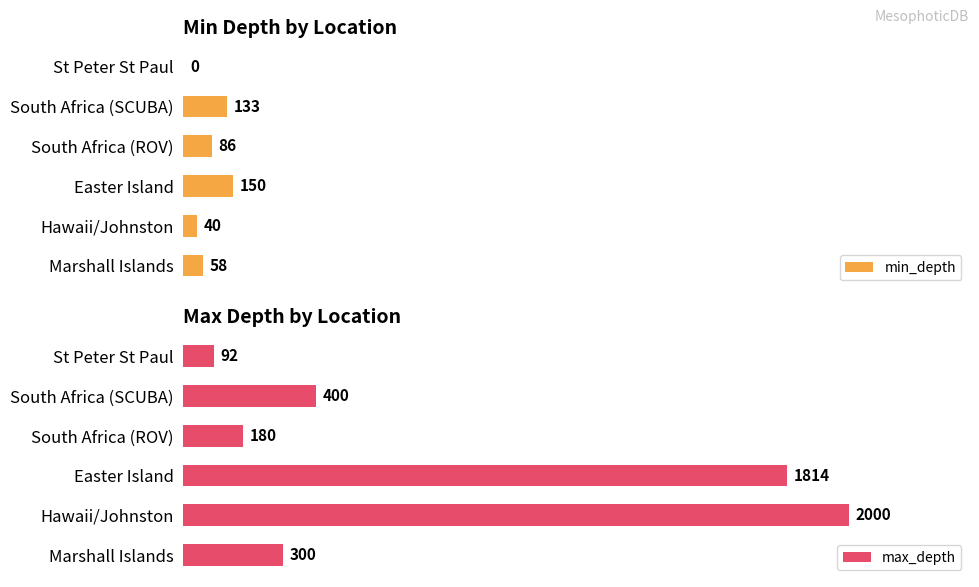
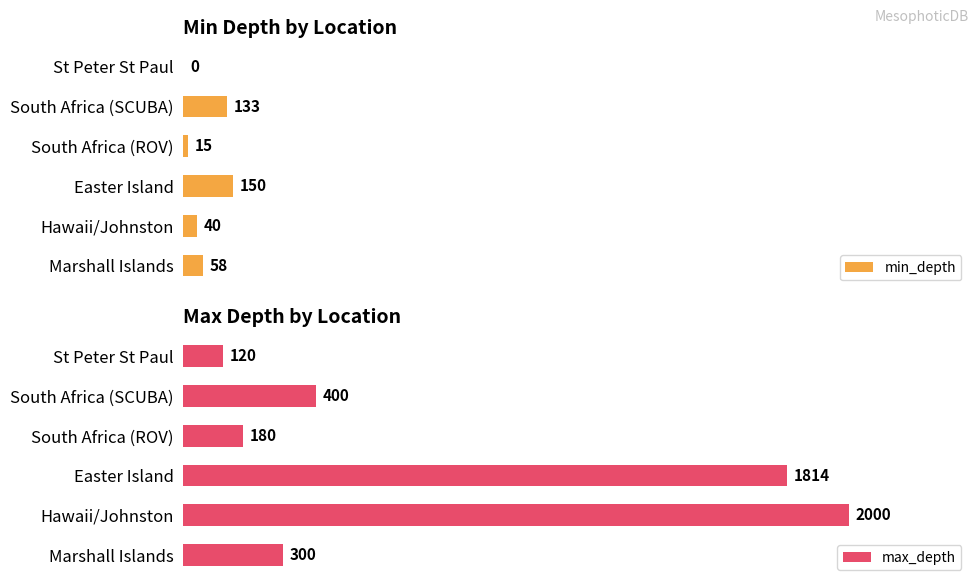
  {
    "Min Depth by Location": {
      "St Peter St Paul": 0,
      "South Africa (SCUBA)": 133,
-     "South Africa (ROV)": 86,
+     "South Africa (ROV)": 15,
      "Easter Island": 150,
      "Hawaii/Johnston": 40,
      "Marshall Islands": 58
    },
    "Max Depth by Location": {
-     "St Peter St Paul": 92,
+     "St Peter St Paul": 120,
      "South Africa (SCUBA)": 400,
      "South Africa (ROV)": 180,
      "Easter Island": 1814,
      "Hawaii/Johnston": 2000,
      "Marshall Islands": 300
    }
  }
